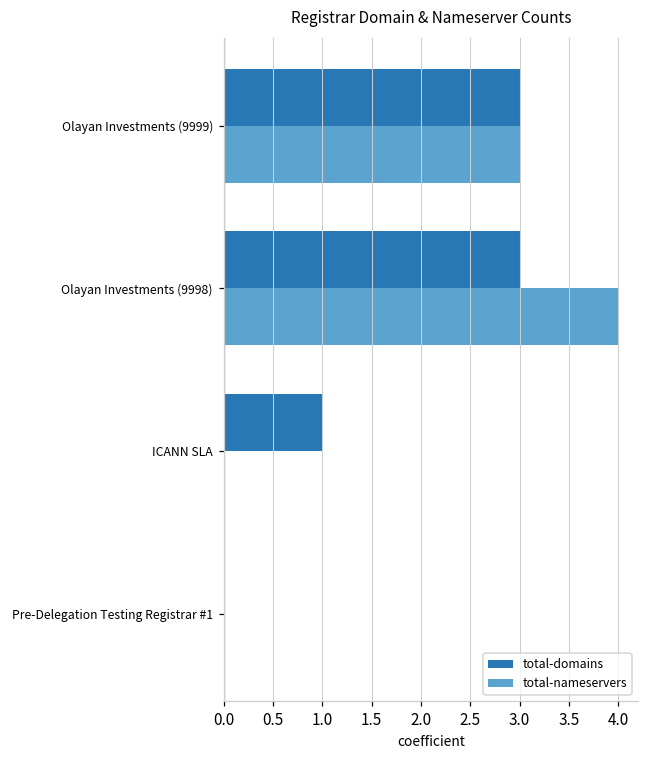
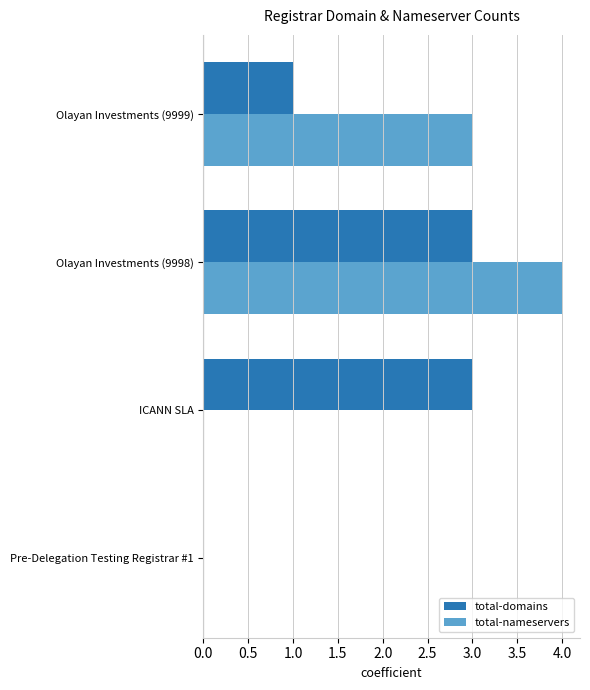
  {
    "total-domains": {
-     "Olayan Investments (9999)": 3,
+     "Olayan Investments (9999)": 1,
      "Olayan Investments (9998)": 3,
-     "ICANN SLA": 1,
+     "ICANN SLA": 3,
      "Pre-Delegation Testing Registrar #1": 0
    },
    "total-nameservers": {
      "Olayan Investments (9999)": 3,
      "Olayan Investments (9998)": 4,
      "ICANN SLA": 0,
      "Pre-Delegation Testing Registrar #1": 0
    }
  }
